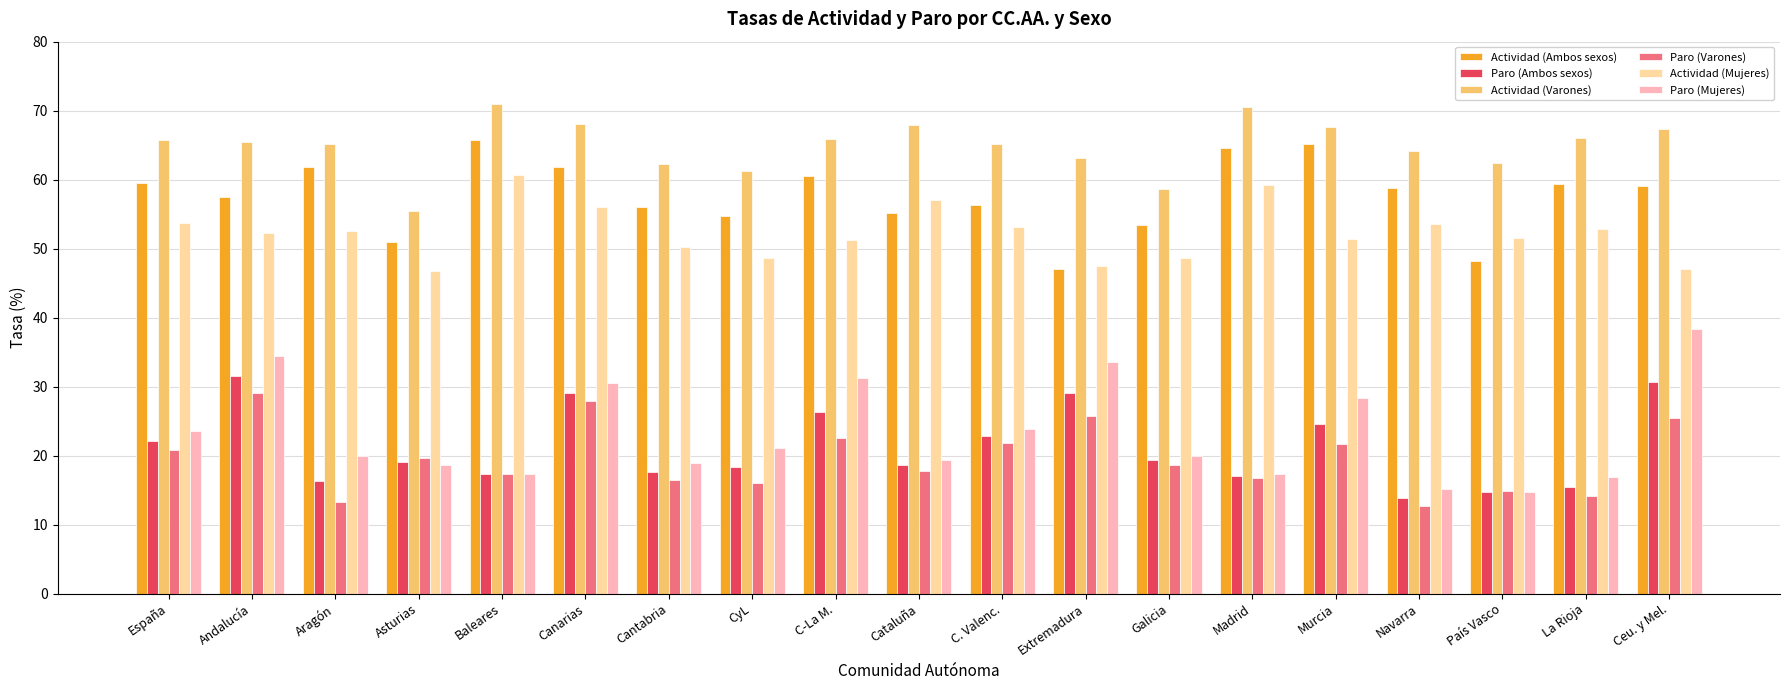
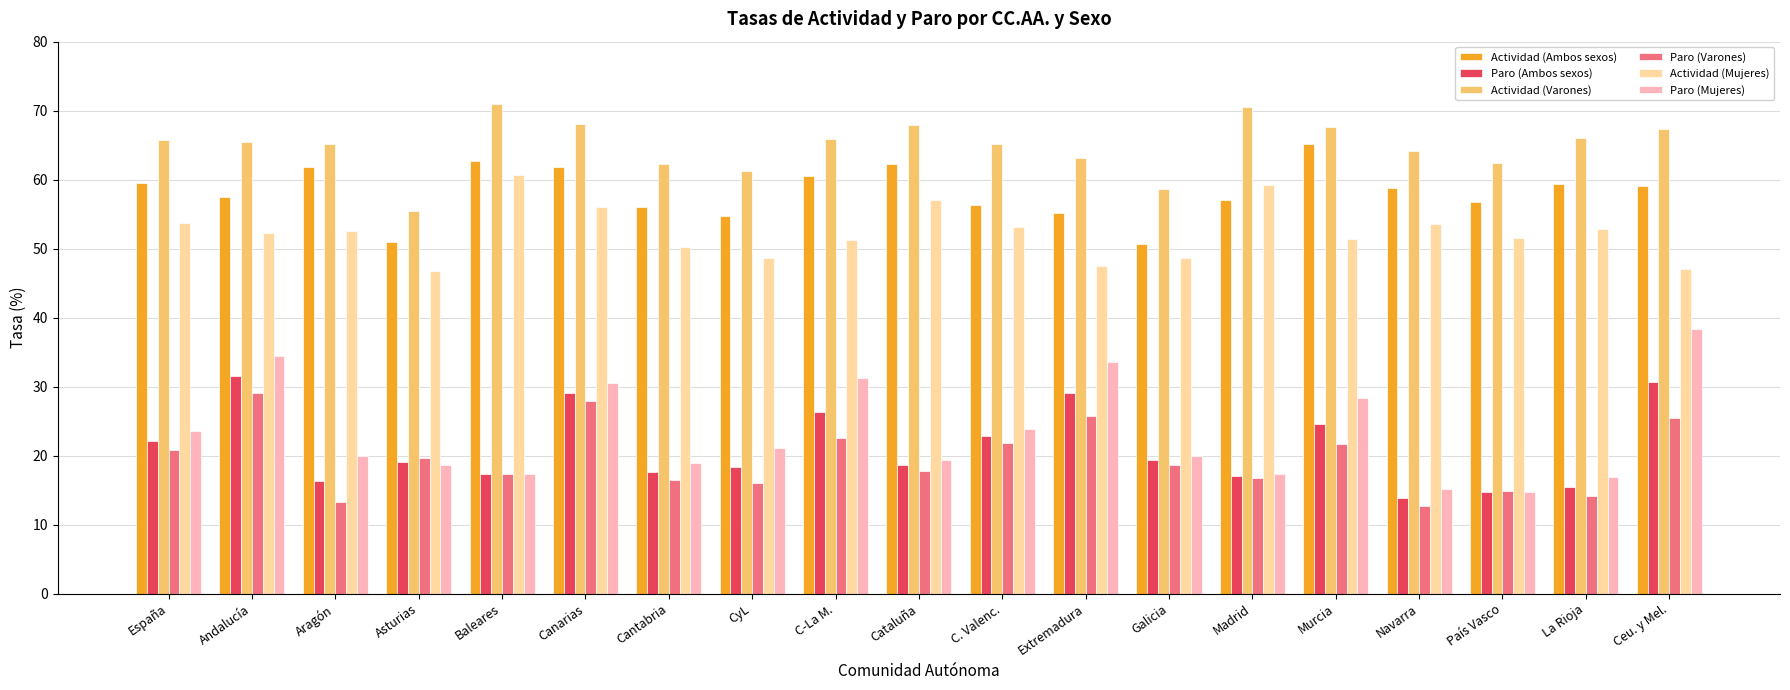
  {
    "Actividad (Ambos sexos)": {
      "España": 60,
      "Andalucía": 58,
      "Aragón": 62,
      "Asturias": 51,
-     "Baleares": 66,
+     "Baleares": 63,
      "Canarias": 62,
      "Cantabria": 56,
      "CyL": 55,
      "C-La M.": 61,
-     "Cataluña": 55,
+     "Cataluña": 62,
      "C. Valenc.": 56,
-     "Extremadura": 47,
-     "Galicia": 54,
-     "Madrid": 65,
+     "Extremadura": 55,
+     "Galicia": 51,
+     "Madrid": 57,
      "Murcia": 65,
      "Navarra": 59,
-     "País Vasco": 48,
+     "País Vasco": 57,
      "La Rioja": 59,
      "Ceu. y Mel.": 59
    }
  }
